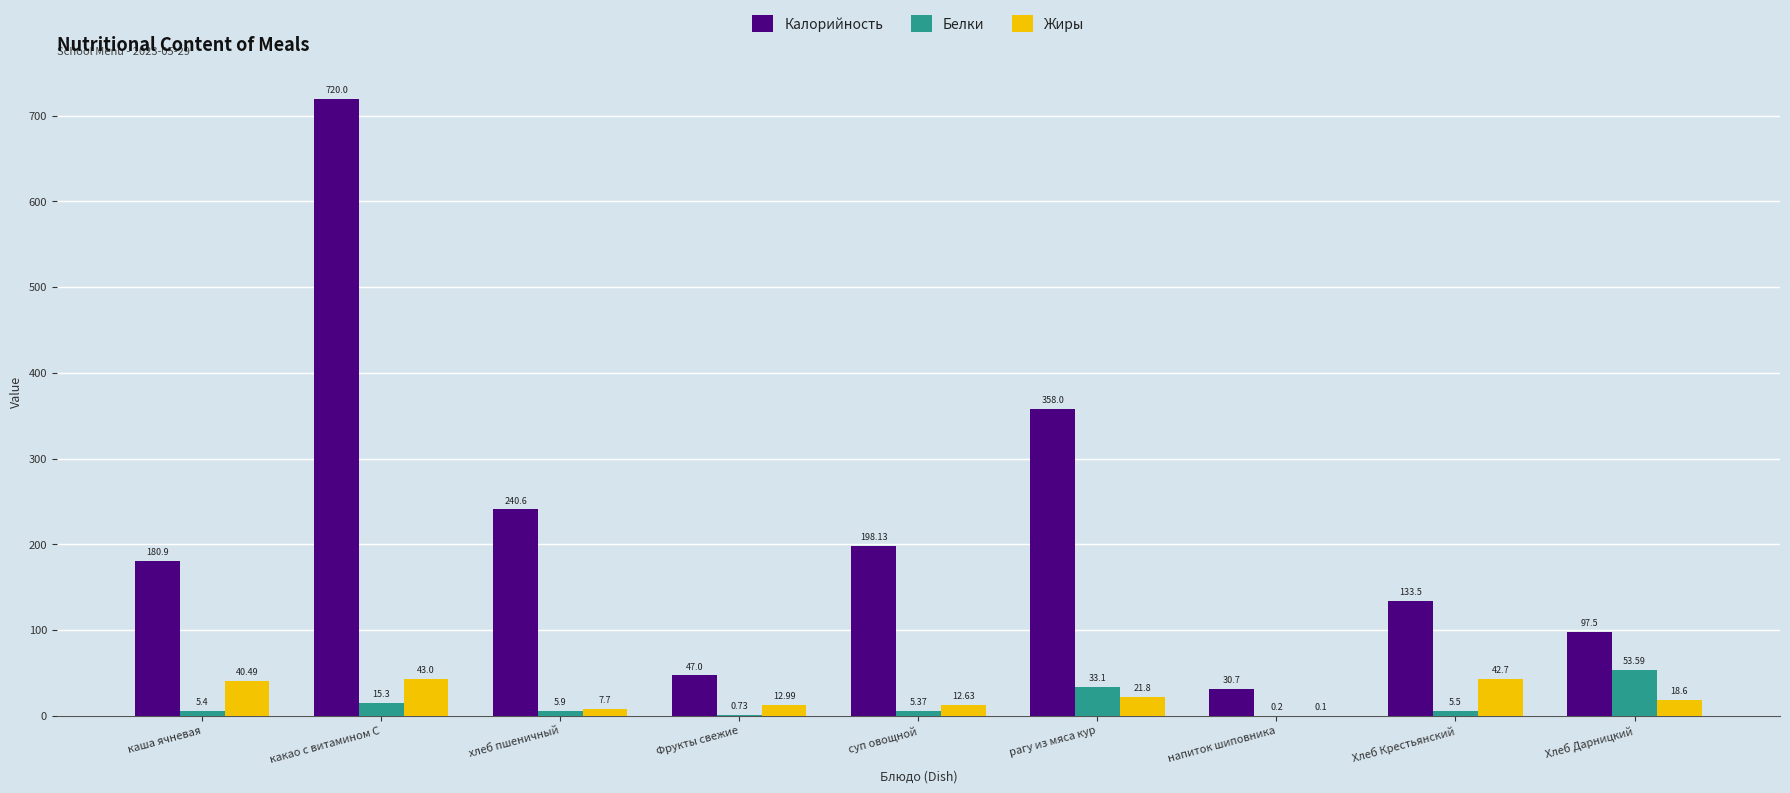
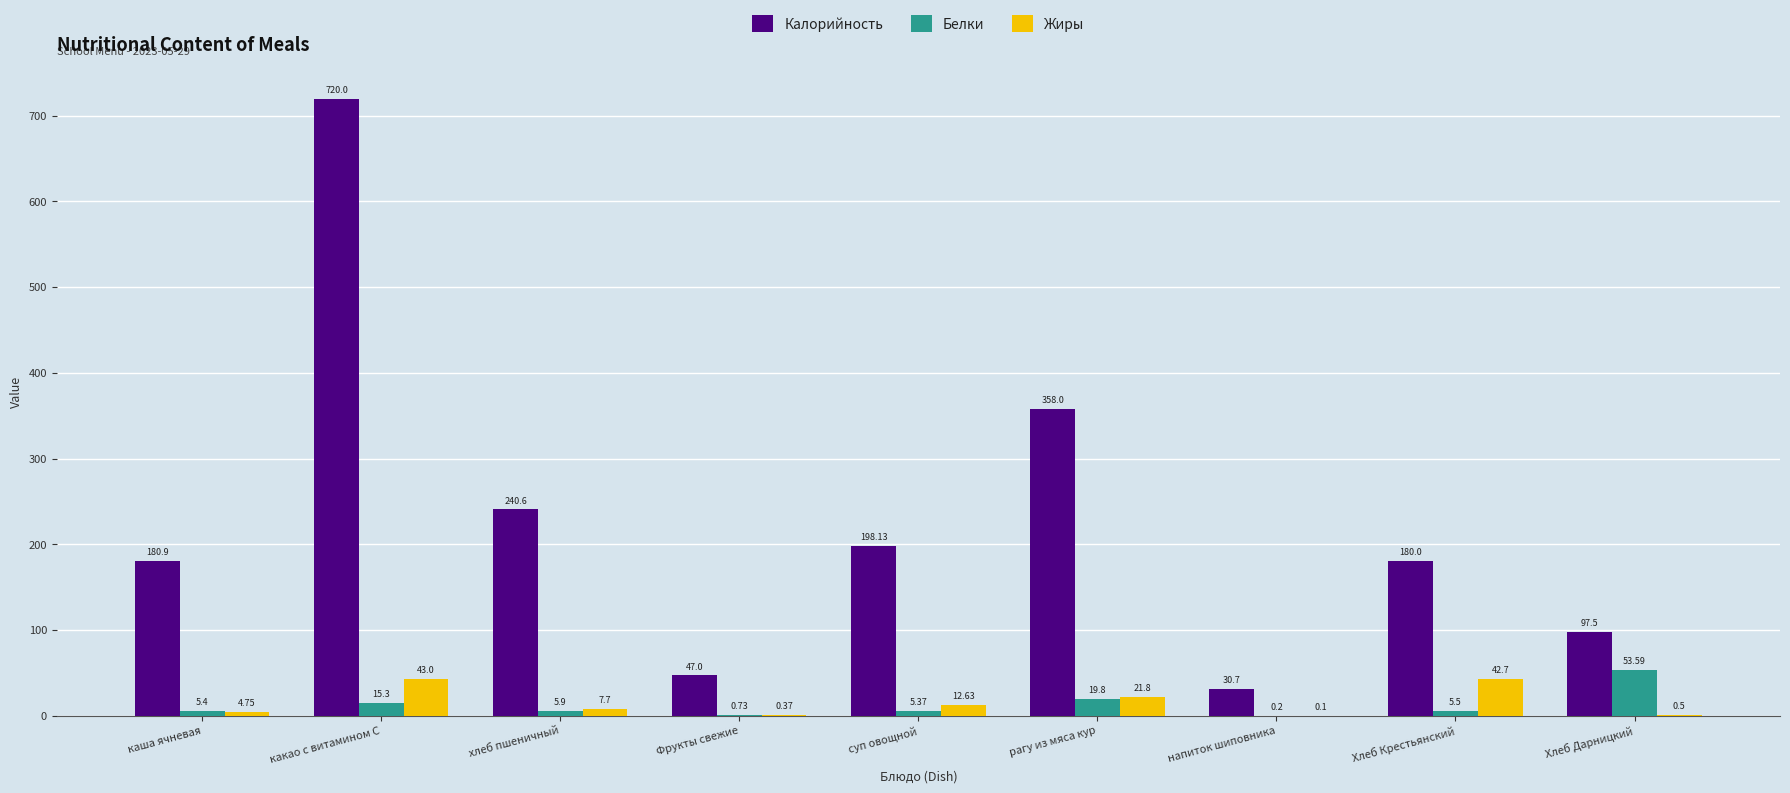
  {
    "Калорийность": {
      "каша ячневая": 180.9,
      "какао с витамином С": 720.0,
      "хлеб пшеничный": 240.6,
      "Фрукты свежие": 47.0,
      "суп овощной": 198.13,
      "рагу из мяса кур": 358.0,
      "напиток шиповника": 30.7,
-     "Хлеб Крестьянский": 133.5,
+     "Хлеб Крестьянский": 180.0,
      "Хлеб Дарницкий": 97.5
    },
    "Белки": {
      "каша ячневая": 5.4,
      "какао с витамином С": 15.3,
      "хлеб пшеничный": 5.9,
      "Фрукты свежие": 0.73,
      "суп овощной": 5.37,
-     "рагу из мяса кур": 33.1,
+     "рагу из мяса кур": 19.8,
      "напиток шиповника": 0.2,
      "Хлеб Крестьянский": 5.5,
      "Хлеб Дарницкий": 53.59
    },
    "Жиры": {
-     "каша ячневая": 40.49,
+     "каша ячневая": 4.75,
      "какао с витамином С": 43.0,
      "хлеб пшеничный": 7.7,
-     "Фрукты свежие": 12.99,
+     "Фрукты свежие": 0.37,
      "суп овощной": 12.63,
      "рагу из мяса кур": 21.8,
      "напиток шиповника": 0.1,
      "Хлеб Крестьянский": 42.7,
-     "Хлеб Дарницкий": 18.6
+     "Хлеб Дарницкий": 0.5
    }
  }
